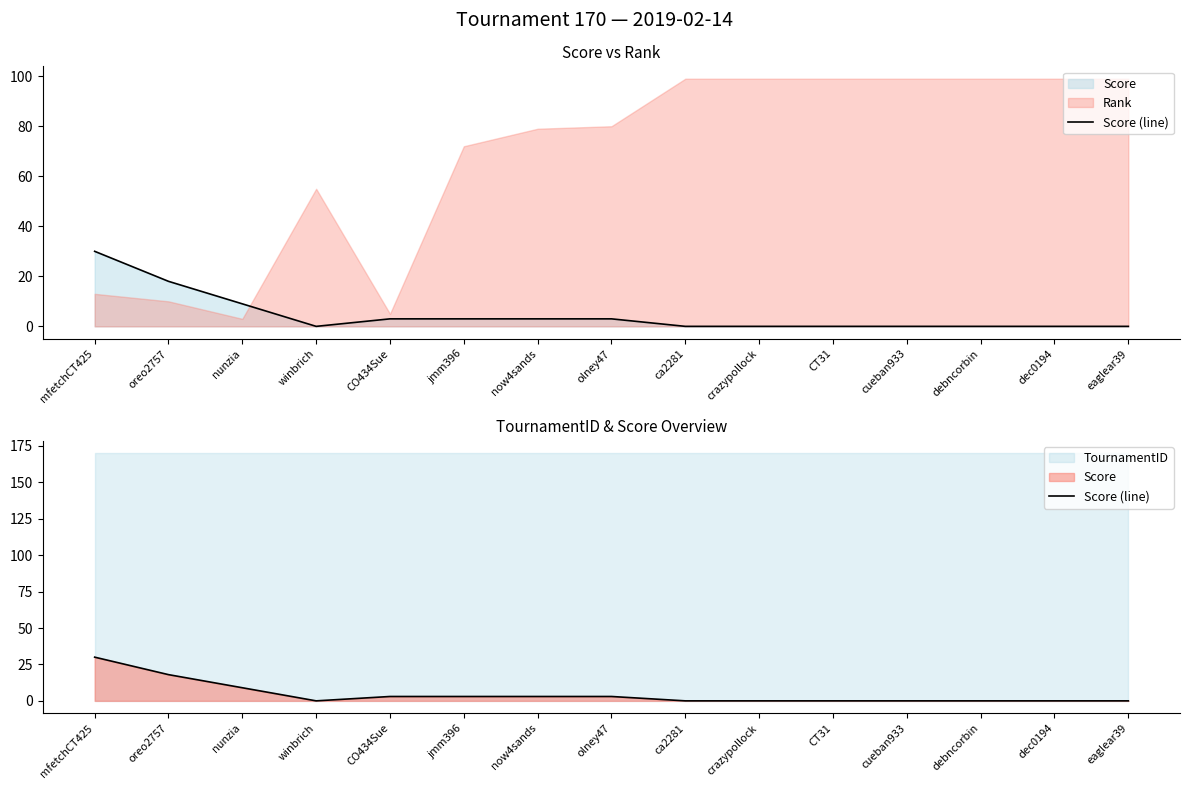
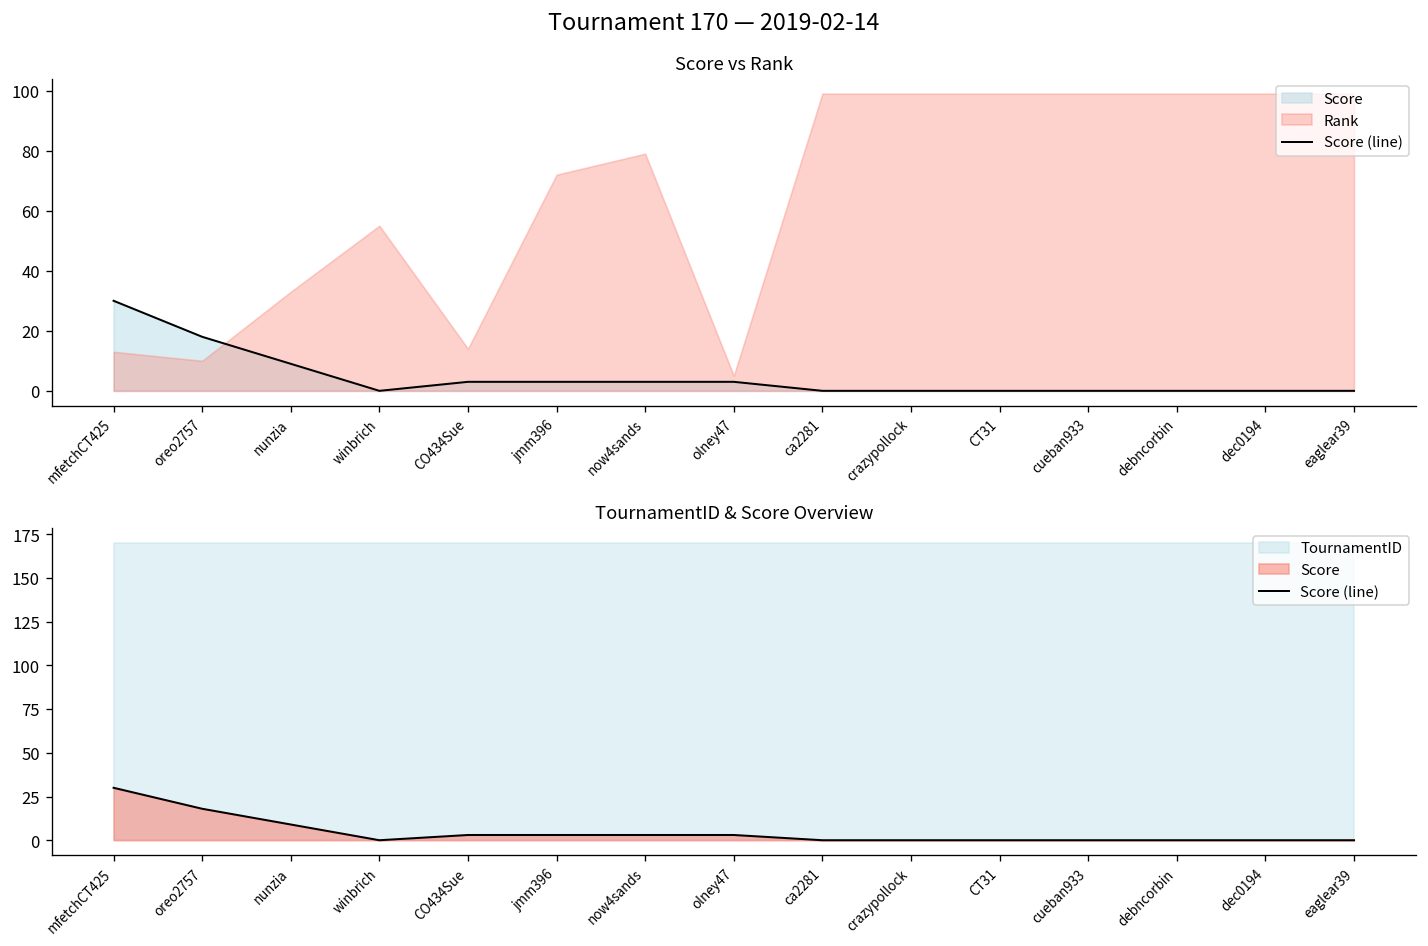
  {
    "Score vs Rank": {
      "Rank": {
        "mfetchCT425": 13,
        "oreo2757": 10,
-       "nunzia": 3,
+       "nunzia": 33,
        "winbrich": 55,
-       "CO434Sue": 5,
+       "CO434Sue": 14,
        "jmm396": 72,
        "now4sands": 79,
-       "olney47": 80,
+       "olney47": 5,
        "ca2281": 99,
        "crazypollock": 99,
        "CT31": 99,
        "cueban933": 99,
        "debncorbin": 99,
        "dec0194": 99
      }
    },
    "TournamentID & Score Overview": {
      "Score": {
        "mfetchCT425": 30,
        "oreo2757": 18,
        "nunzia": 9,
        "winbrich": 0,
        "CO434Sue": 3,
        "jmm396": 3,
        "now4sands": 3,
        "olney47": 3,
        "ca2281": 0,
        "crazypollock": 0,
        "CT31": 0,
        "cueban933": 0,
        "debncorbin": 0,
        "dec0194": 0,
        "eaglear39": 0
      },
      "TournamentID": {
        "mfetchCT425": 170,
        "oreo2757": 170,
        "nunzia": 170,
        "winbrich": 170,
        "CO434Sue": 170,
        "jmm396": 170,
        "now4sands": 170,
        "olney47": 170,
        "ca2281": 170,
        "crazypollock": 170,
        "CT31": 170,
        "cueban933": 170,
        "debncorbin": 170
      }
    }
  }
